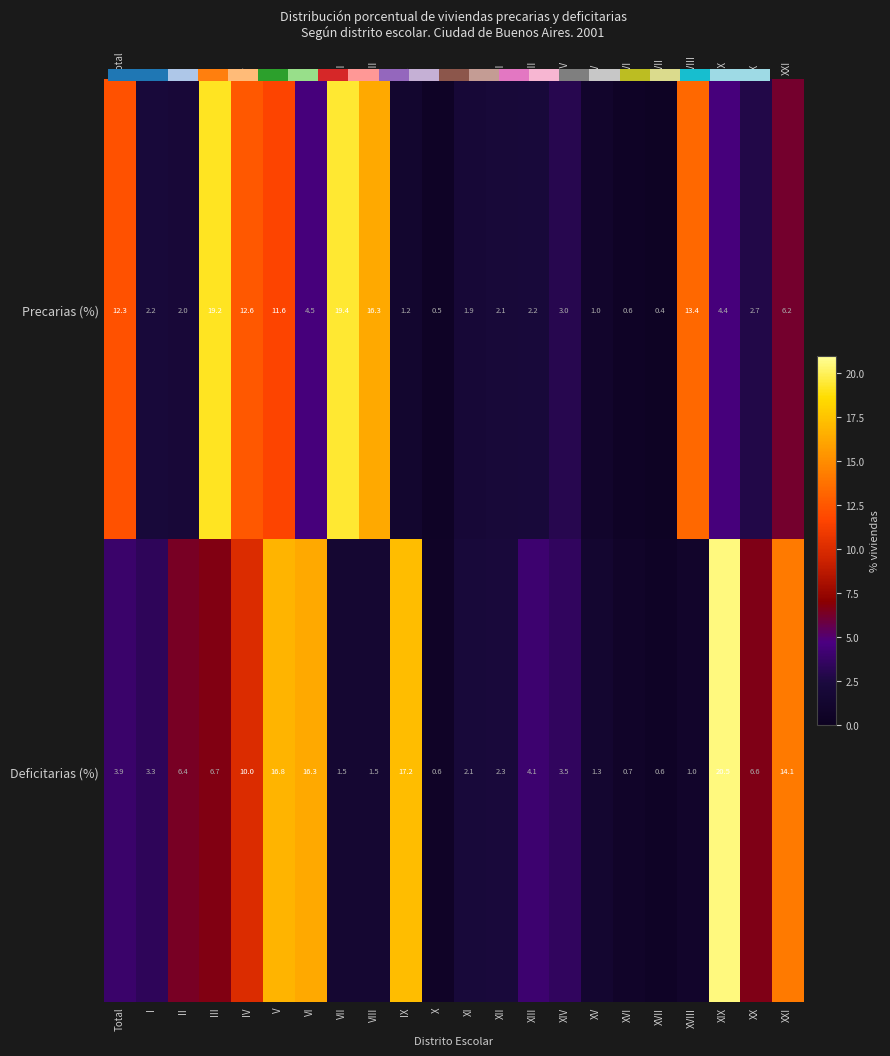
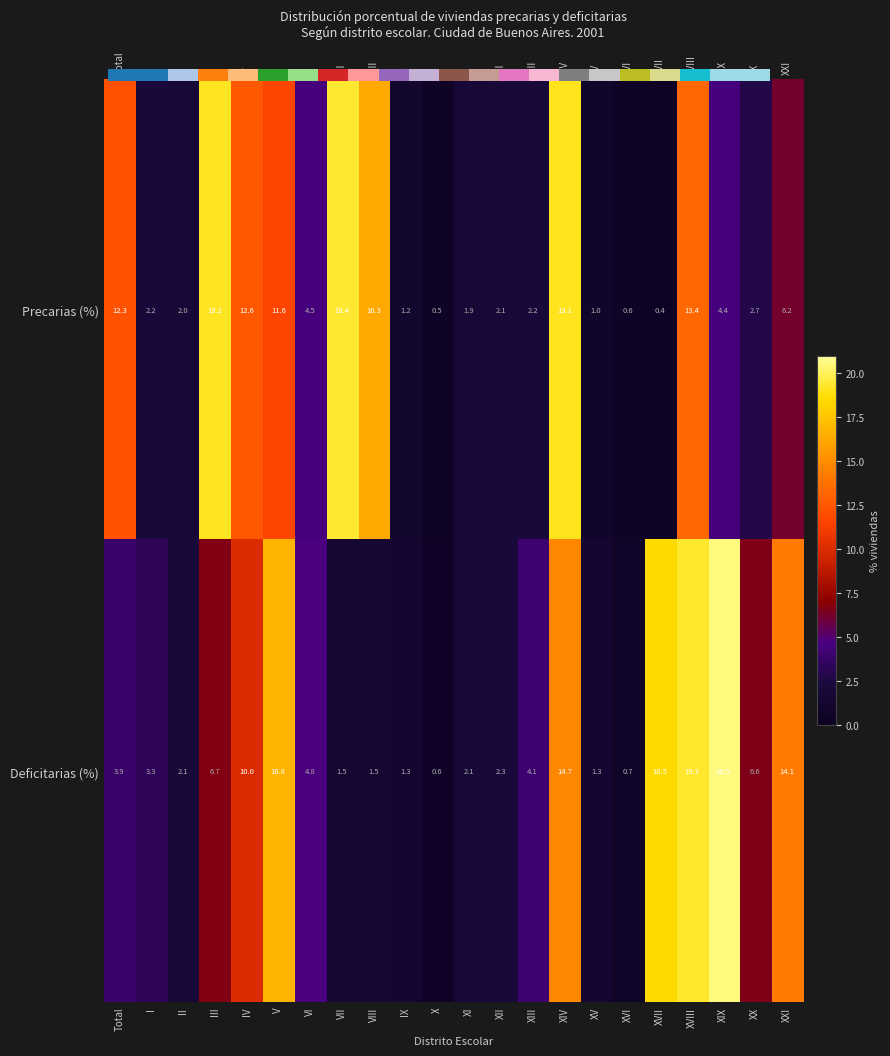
  {
    "Distribución porcentual de viviendas precarias y deficitarias Según distrito escolar. Ciudad de Buenos Aires. 2001": {
      "Precarias (%)": {
        "Total": 12.3,
        "II": 2.0,
        "III": 19.2,
        "IV": 12.6,
        "V": 11.6,
        "VI": 4.5,
        "VII": 19.4,
        "VIII": 16.3,
        "IX": 1.2,
        "X": 0.5,
        "XI": 1.9,
        "XII": 2.1,
        "XIII": 2.2,
-       "XIV": 3.0,
+       "XIV": 19.1,
        "XV": 1.0,
        "XVI": 0.6,
        "XVII": 0.4,
        "XVIII": 13.4,
        "XIX": 4.4,
        "XX": 2.7,
        "XXI": 6.2
      },
      "Deficitarias (%)": {
        "Total": 3.9,
-       "II": 6.4,
+       "II": 2.1,
        "III": 6.7,
        "IV": 10.0,
        "V": 16.8,
-       "VI": 16.3,
+       "VI": 4.8,
        "VII": 1.5,
        "VIII": 1.5,
-       "IX": 17.2,
+       "IX": 1.3,
        "X": 0.6,
        "XI": 2.1,
        "XII": 2.3,
        "XIII": 4.1,
-       "XIV": 3.5,
+       "XIV": 14.7,
        "XV": 1.3,
        "XVI": 0.7,
-       "XVII": 0.6,
-       "XVIII": 1.0,
+       "XVII": 18.5,
+       "XVIII": 19.3,
        "XIX": 20.5,
        "XX": 6.6,
        "XXI": 14.1
      }
    }
  }
